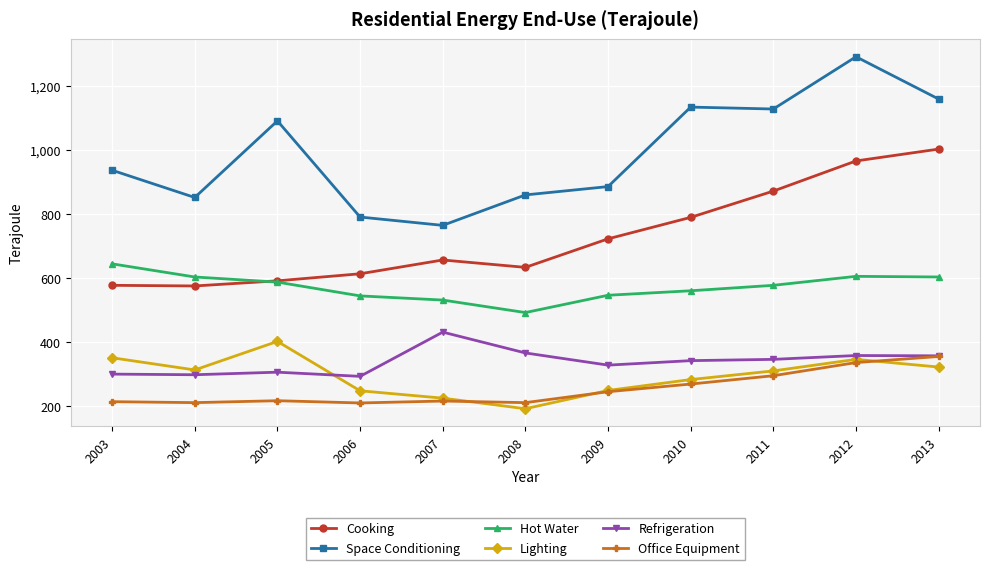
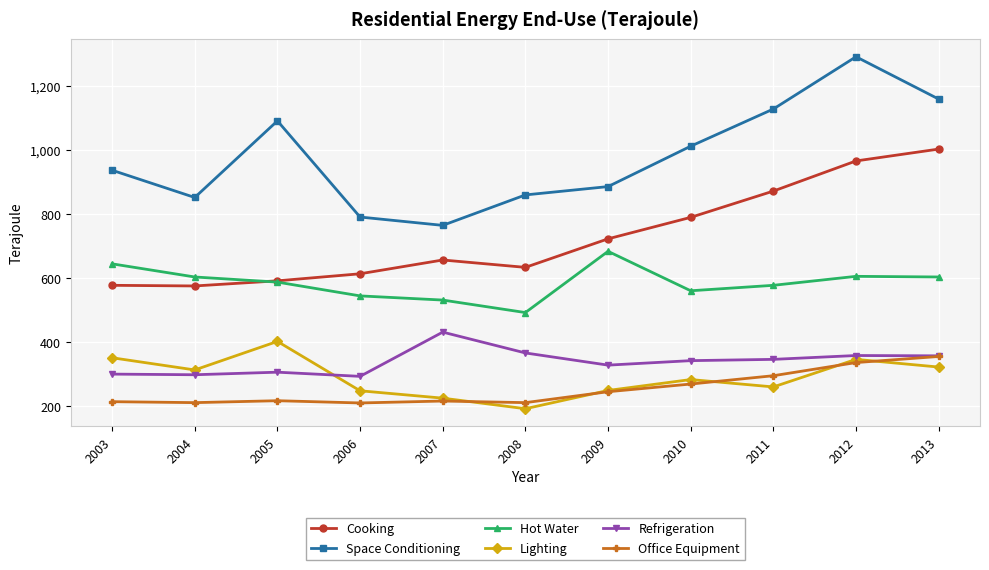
  {
    "Space Conditioning": {
      "2003": "940",
      "2004": "850",
      "2005": "1,090",
      "2006": "790",
      "2007": "770",
      "2008": "860",
      "2009": "890",
-     "2010": "1,130",
+     "2010": "1,010",
      "2011": "1,130",
      "2012": "1,290",
      "2013": "1,160"
    },
    "Hot Water": {
      "2003": "650",
      "2004": "600",
      "2006": "550",
      "2007": "530",
      "2008": "490",
-     "2009": "550",
+     "2009": "680",
      "2010": "560",
      "2011": "580",
      "2012": "610",
      "2013": "600"
    },
    "Lighting": {
      "2003": "350",
      "2004": "310",
      "2005": "400",
      "2006": "250",
      "2007": "230",
      "2008": "190",
      "2010": "280",
-     "2011": "310",
+     "2011": "260",
      "2012": "350",
      "2013": "320"
    },
    "Refrigeration": {
      "2003": "300",
      "2004": "300",
      "2005": "310",
      "2006": "290",
      "2007": "430",
      "2008": "370",
      "2009": "330",
      "2010": "340",
      "2011": "350",
      "2012": "360"
    }
  }
